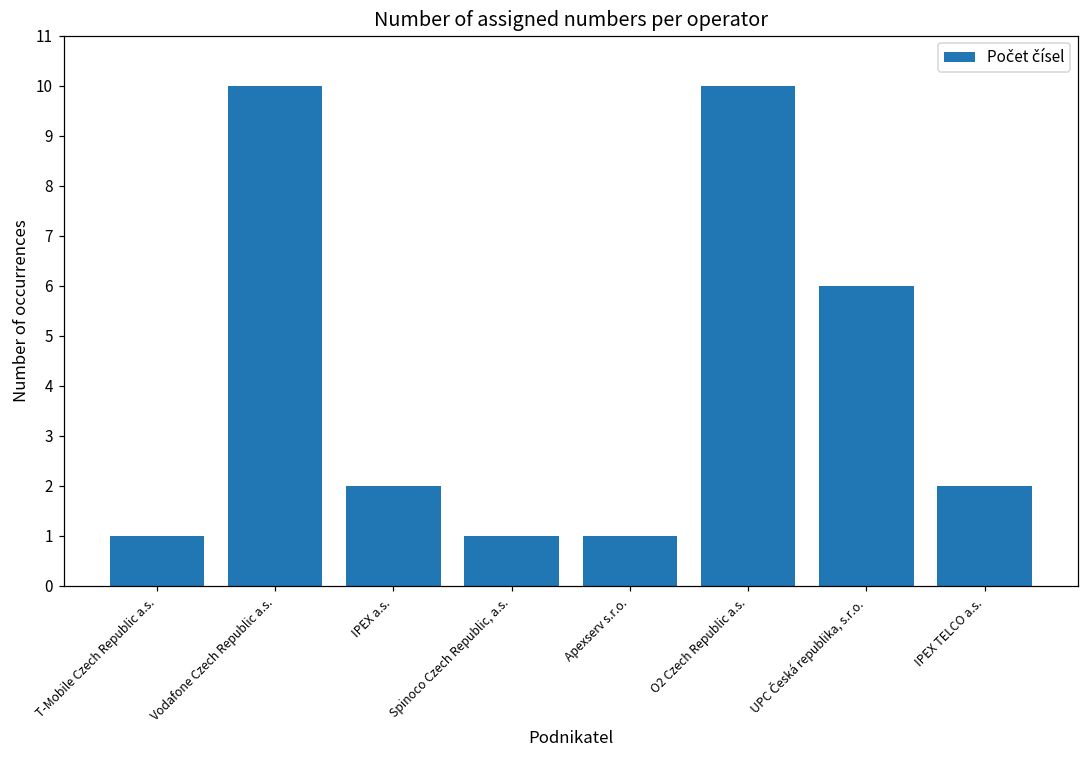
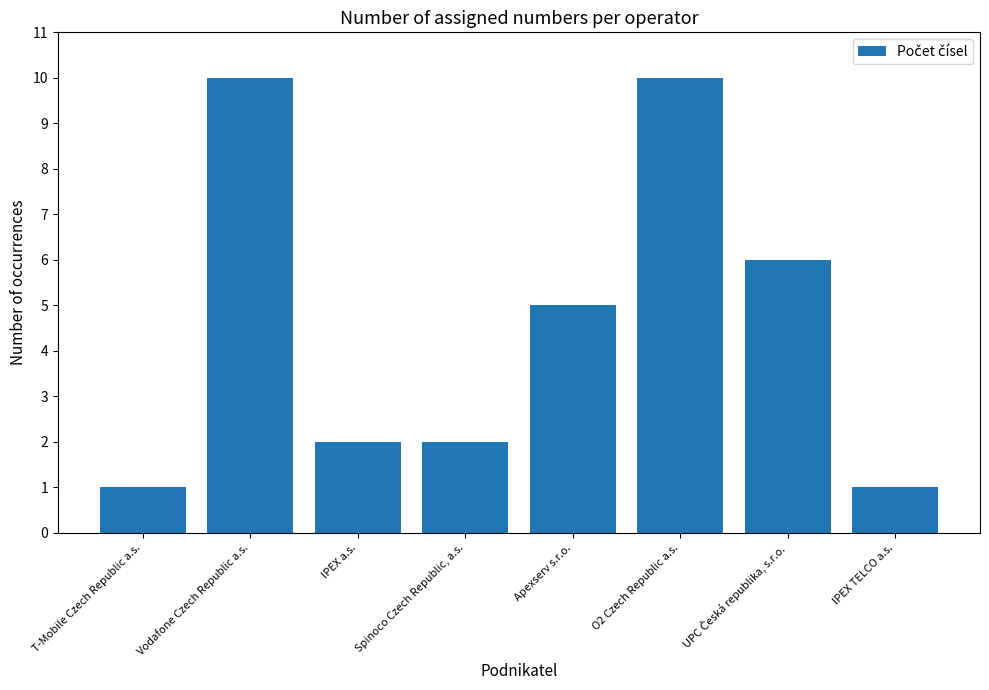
  {
    "T-Mobile Czech Republic a.s.": 1,
    "Vodafone Czech Republic a.s.": 10,
    "IPEX a.s.": 2,
-   "Spinoco Czech Republic, a.s.": 1,
-   "Apexserv s.r.o.": 1,
+   "Spinoco Czech Republic, a.s.": 2,
+   "Apexserv s.r.o.": 5,
    "O2 Czech Republic a.s.": 10,
    "UPC Česká republika, s.r.o.": 6,
-   "IPEX TELCO a.s.": 2
+   "IPEX TELCO a.s.": 1
  }
